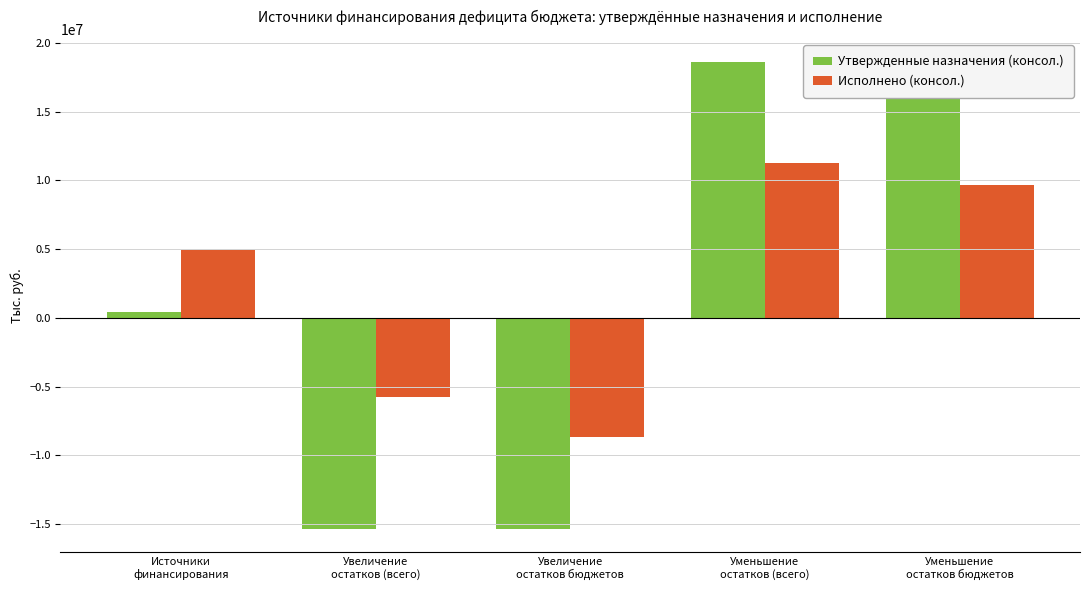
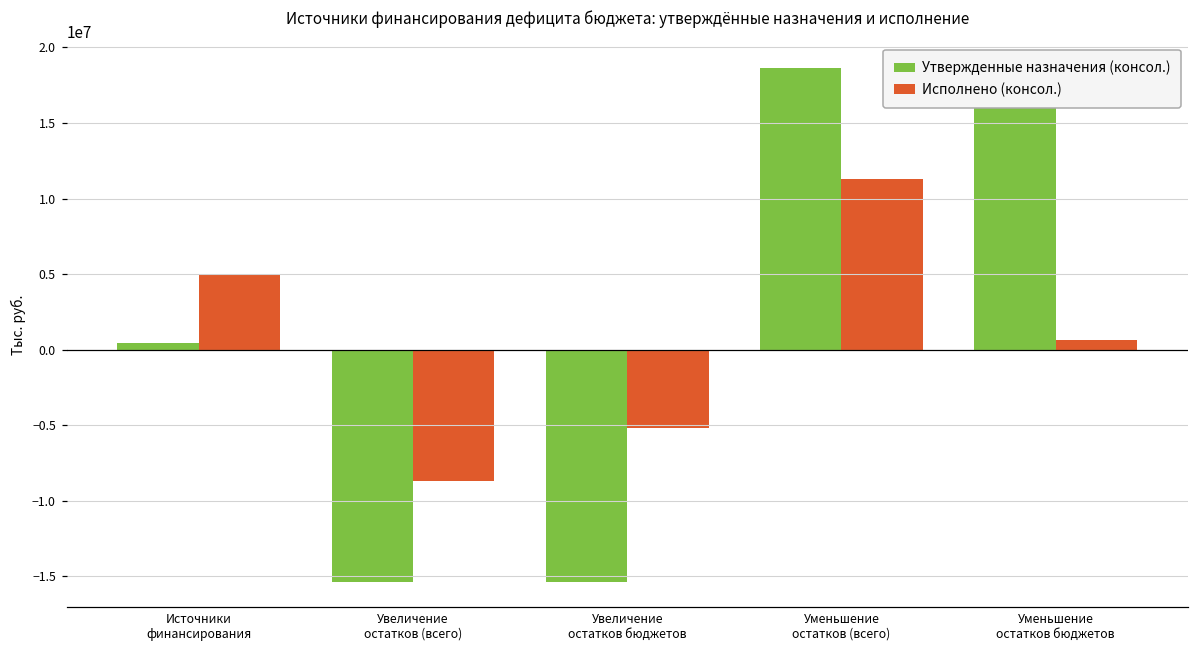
  {
    "Утвержденные назначения (консол.)": {
      "Источники финансирования": 400000,
      "Увеличение остатков (всего)": -15400000,
      "Увеличение остатков бюджетов": -15400000,
      "Уменьшение остатков (всего)": 18600000
    },
    "Исполнено (консол.)": {
      "Источники финансирования": 5000000,
-     "Увеличение остатков (всего)": -5800000,
-     "Увеличение остатков бюджетов": -8700000,
+     "Увеличение остатков (всего)": -8700000,
+     "Увеличение остатков бюджетов": -5200000,
      "Уменьшение остатков (всего)": 11300000,
-     "Уменьшение остатков бюджетов": 9700000
+     "Уменьшение остатков бюджетов": 700000
    }
  }
